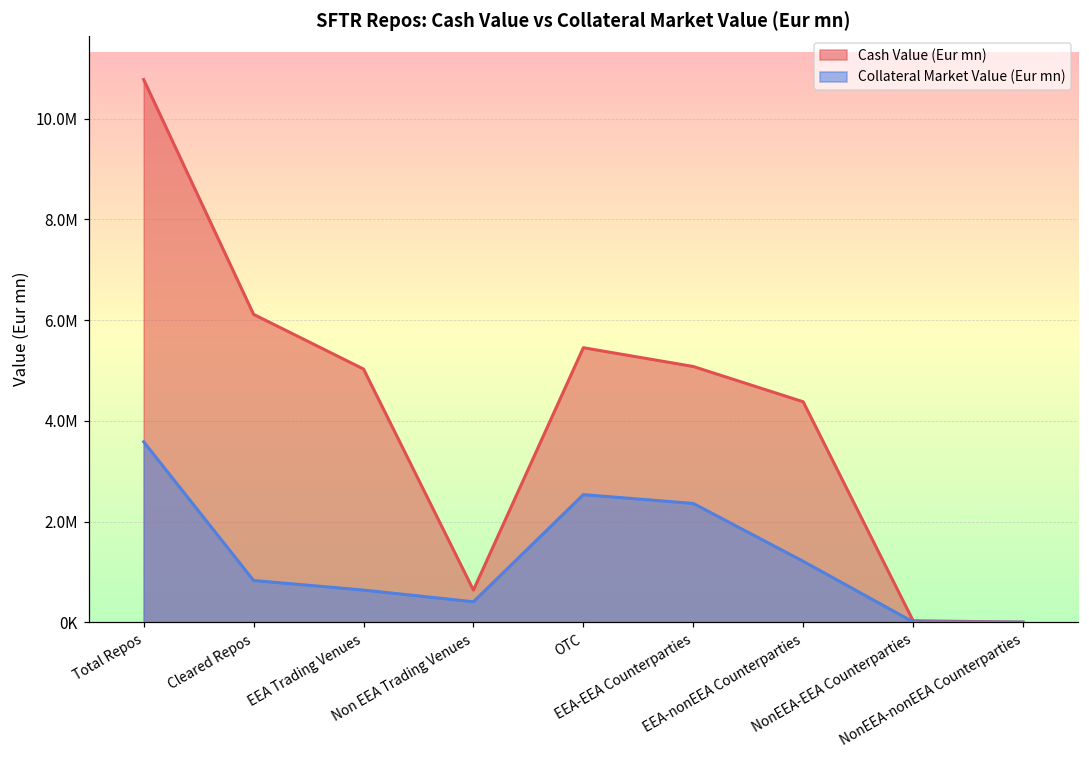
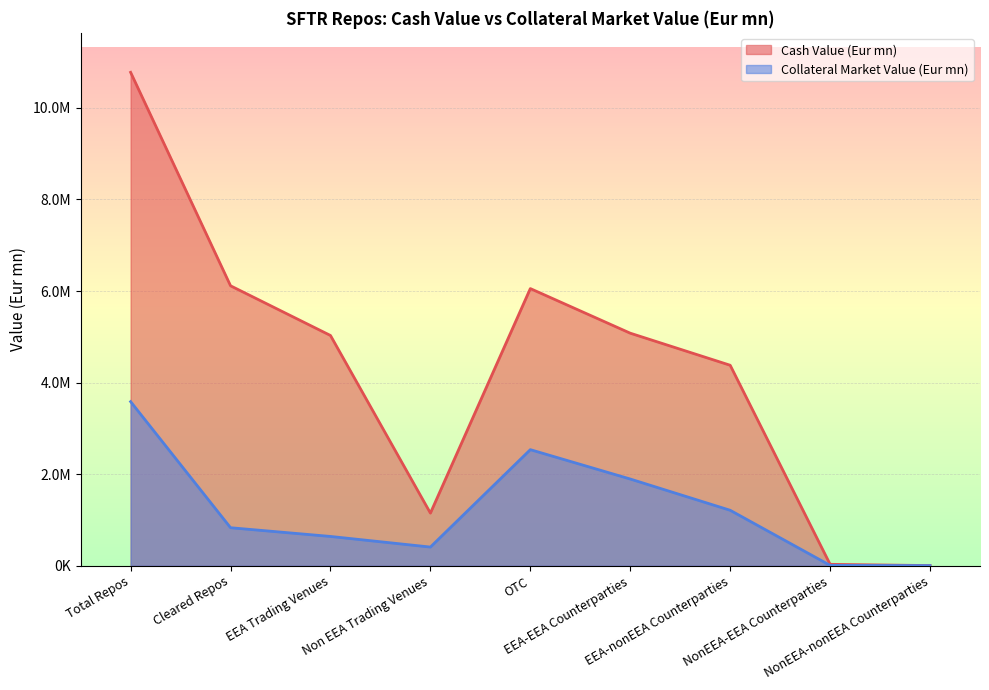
  {
    "Cash Value (Eur mn)": {
      "Total Repos": 10800000,
      "Cleared Repos": 6100000,
      "EEA Trading Venues": 5000000,
-     "Non EEA Trading Venues": 600000,
-     "OTC": 5500000,
+     "Non EEA Trading Venues": 1100000,
+     "OTC": 6100000,
      "EEA-EEA Counterparties": 5100000,
      "EEA-nonEEA Counterparties": 4400000
    },
    "Collateral Market Value (Eur mn)": {
      "Total Repos": 3600000,
      "Cleared Repos": 800000,
      "EEA Trading Venues": 600000,
      "Non EEA Trading Venues": 400000,
      "OTC": 2500000,
-     "EEA-EEA Counterparties": 2400000,
+     "EEA-EEA Counterparties": 1900000,
      "EEA-nonEEA Counterparties": 1200000
    }
  }
